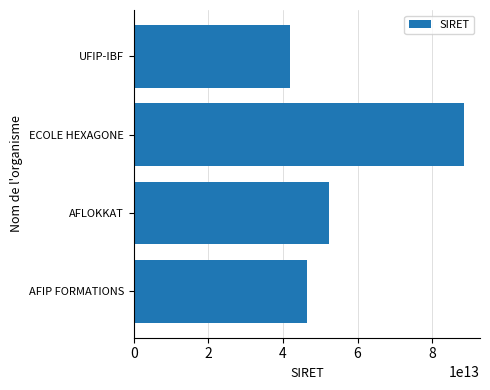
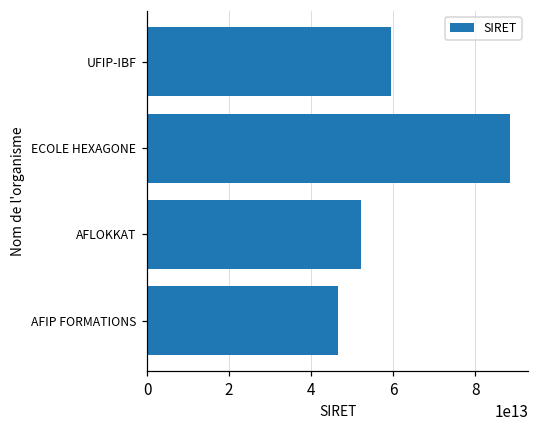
  {
-   "UFIP-IBF": 42000000000000,
+   "UFIP-IBF": 60000000000000,
    "ECOLE HEXAGONE": 88000000000000,
    "AFLOKKAT": 52000000000000,
    "AFIP FORMATIONS": 46000000000000
  }
